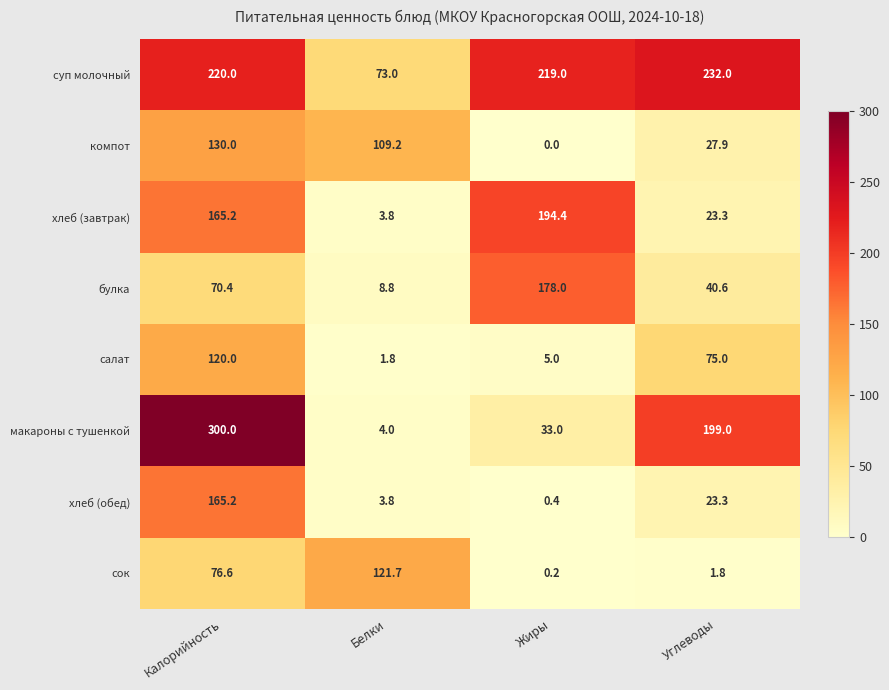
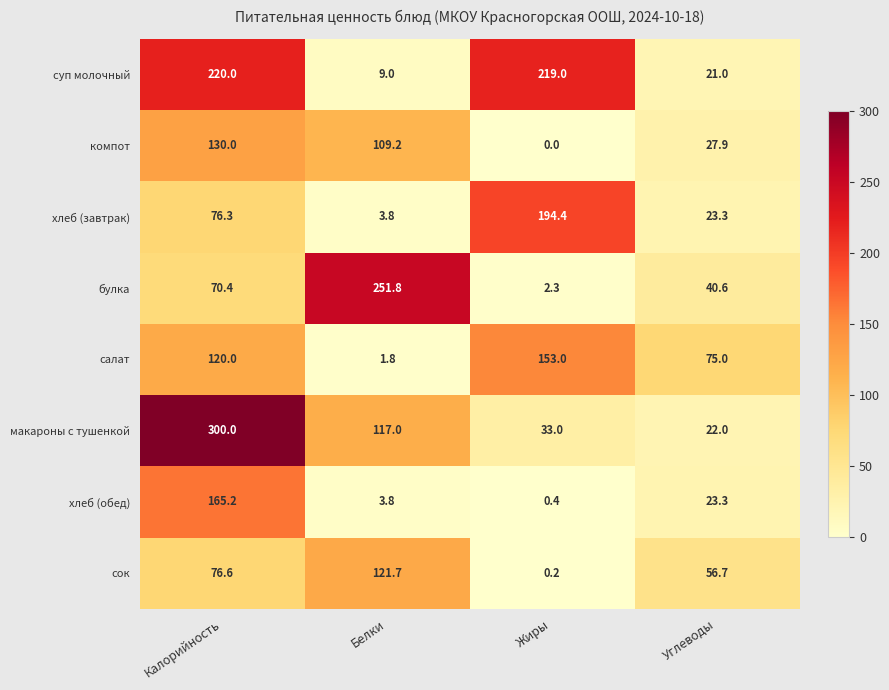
  {
    "суп молочный": {
      "Калорийность": 220.0,
-     "Белки": 73.0,
+     "Белки": 9.0,
      "Жиры": 219.0,
-     "Углеводы": 232.0
+     "Углеводы": 21.0
    },
    "компот": {
      "Калорийность": 130.0,
      "Белки": 109.2,
      "Жиры": 0.0,
      "Углеводы": 27.9
    },
    "хлеб (завтрак)": {
-     "Калорийность": 165.2,
+     "Калорийность": 76.3,
      "Белки": 3.8,
      "Жиры": 194.4,
      "Углеводы": 23.3
    },
    "булка": {
      "Калорийность": 70.4,
-     "Белки": 8.8,
-     "Жиры": 178.0,
+     "Белки": 251.8,
+     "Жиры": 2.3,
      "Углеводы": 40.6
    },
    "салат": {
      "Калорийность": 120.0,
      "Белки": 1.8,
-     "Жиры": 5.0,
+     "Жиры": 153.0,
      "Углеводы": 75.0
    },
    "макароны с тушенкой": {
      "Калорийность": 300.0,
-     "Белки": 4.0,
+     "Белки": 117.0,
      "Жиры": 33.0,
-     "Углеводы": 199.0
+     "Углеводы": 22.0
    },
    "хлеб (обед)": {
      "Калорийность": 165.2,
      "Белки": 3.8,
      "Жиры": 0.4,
      "Углеводы": 23.3
    },
    "сок": {
      "Калорийность": 76.6,
      "Белки": 121.7,
      "Жиры": 0.2,
-     "Углеводы": 1.8
+     "Углеводы": 56.7
    }
  }
